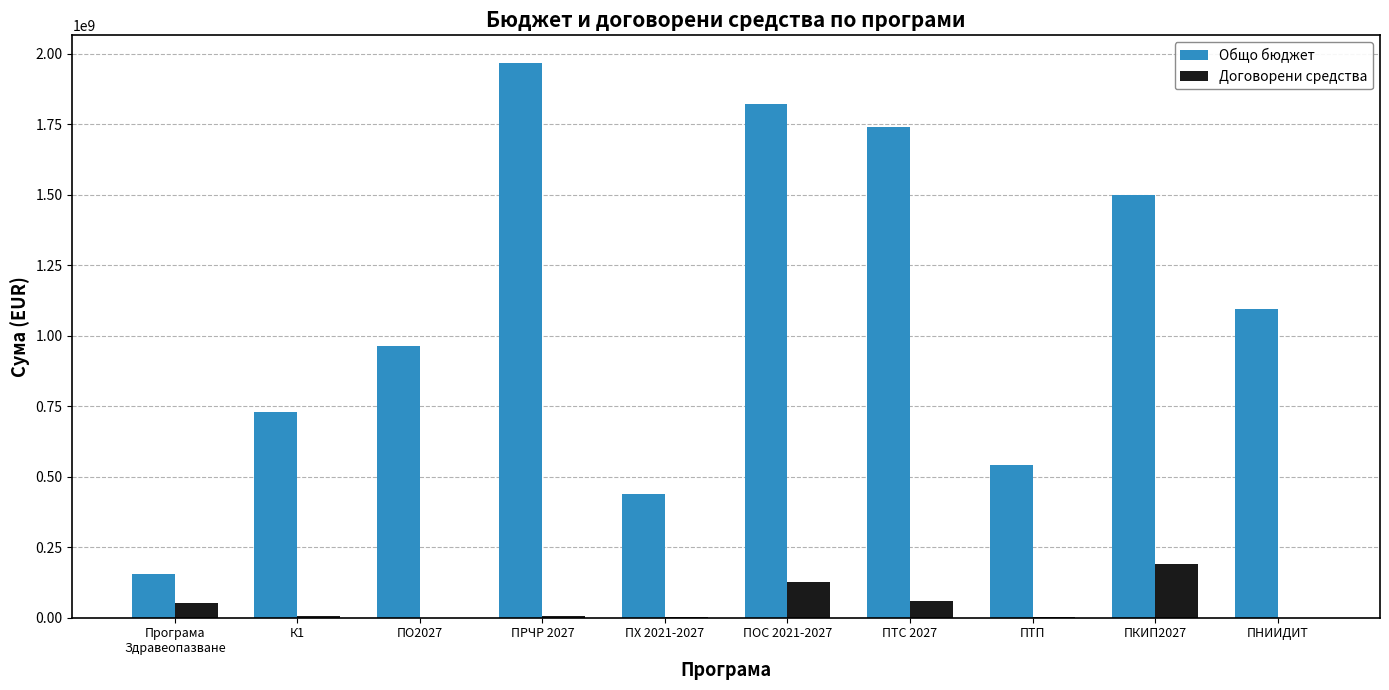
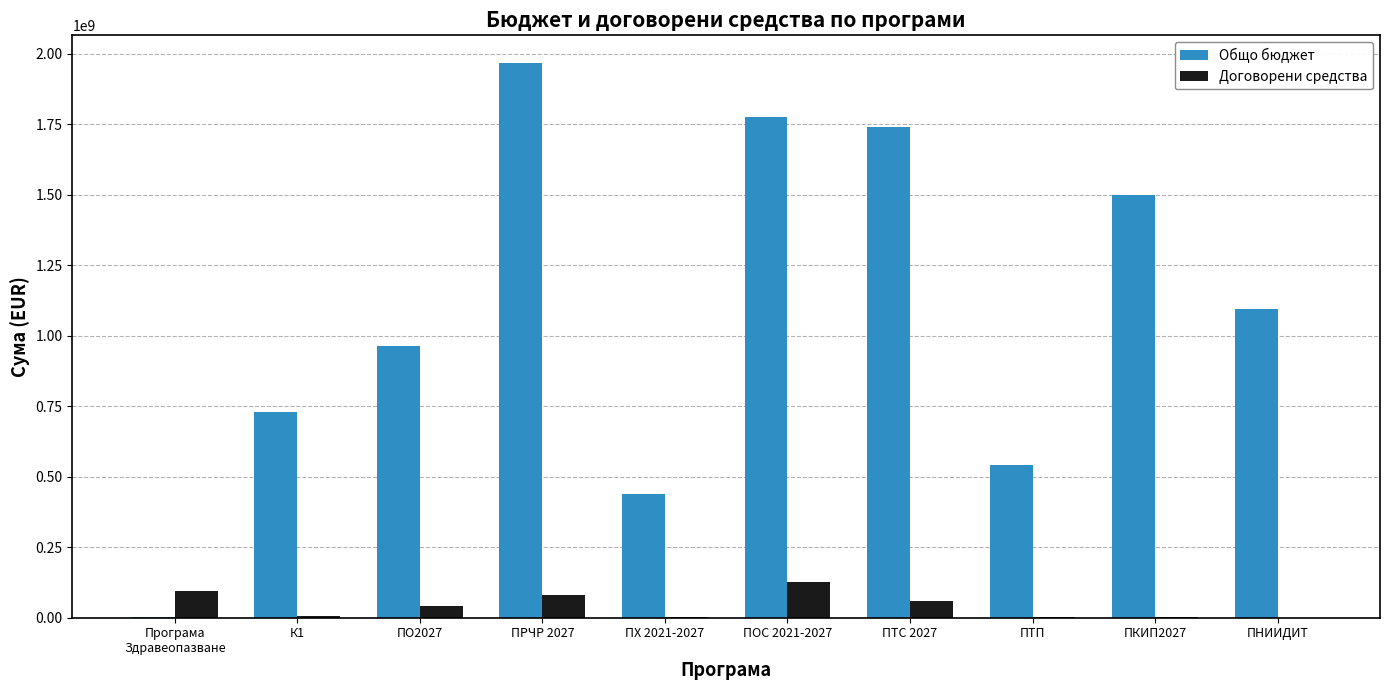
  {
    "Общо бюджет": {
-     "Програма Здравеопазване": 160000000,
+     "Програма Здравеопазване": 0,
      "К1": 730000000,
      "ПО2027": 960000000,
      "ПРЧР 2027": 1970000000,
      "ПХ 2021-2027": 440000000,
-     "ПОС 2021-2027": 1820000000,
+     "ПОС 2021-2027": 1780000000,
      "ПТС 2027": 1740000000,
      "ПТП": 540000000,
      "ПКИП2027": 1500000000,
      "ПНИИДИТ": 1090000000
    },
    "Договорени средства": {
-     "Програма Здравеопазване": 50000000,
-     "ПО2027": 0,
-     "ПРЧР 2027": 0,
+     "Програма Здравеопазване": 100000000,
+     "ПО2027": 40000000,
+     "ПРЧР 2027": 80000000,
      "ПОС 2021-2027": 130000000,
      "ПТС 2027": 60000000,
-     "ПКИП2027": 190000000
+     "ПКИП2027": 0
    }
  }
